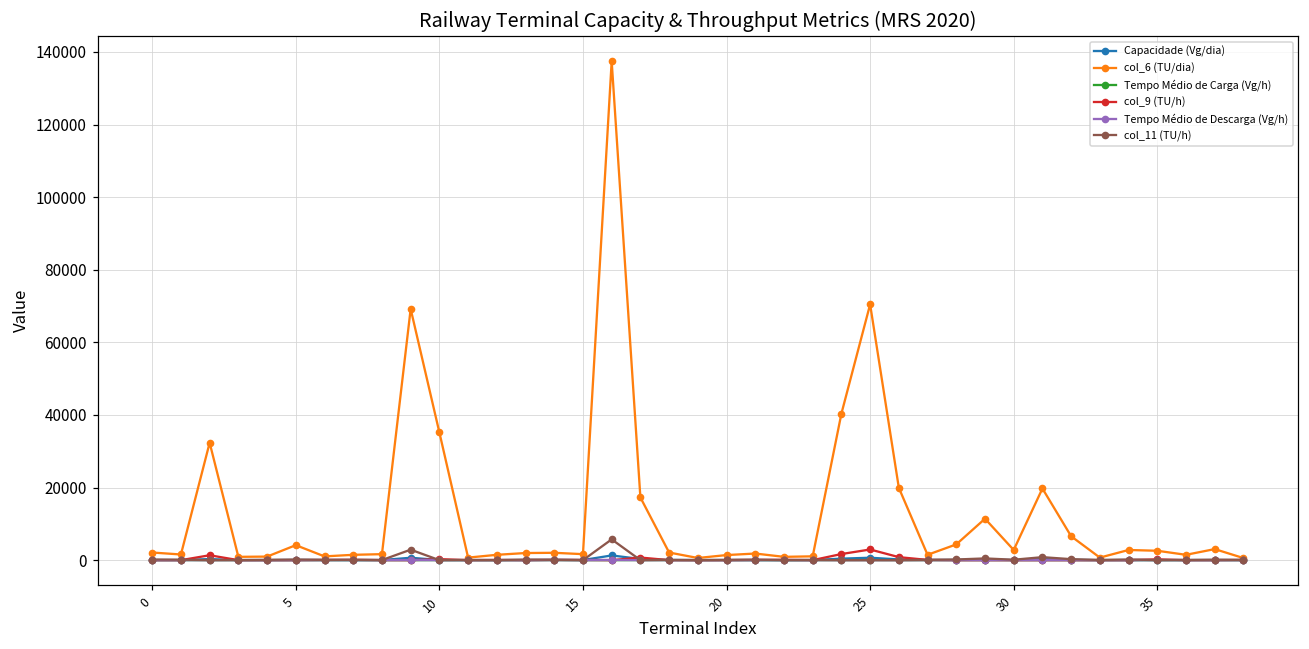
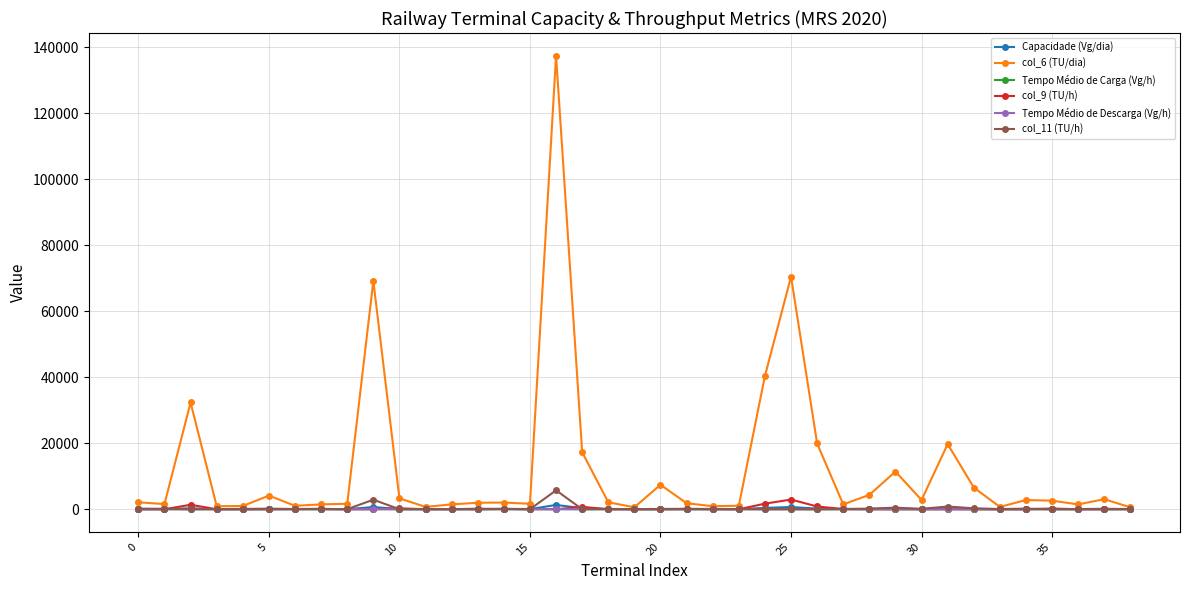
  {
    "col_6 (TU/dia)": {
      "0": 2000,
      "5": 4000,
-     "10": 35000,
+     "10": 3000,
      "15": 2000,
-     "20": 1000,
+     "20": 7000,
      "25": 70000,
      "30": 3000,
      "35": 3000
    },
    "col_9 (TU/h)": {
      "25": 3000
    }
  }
